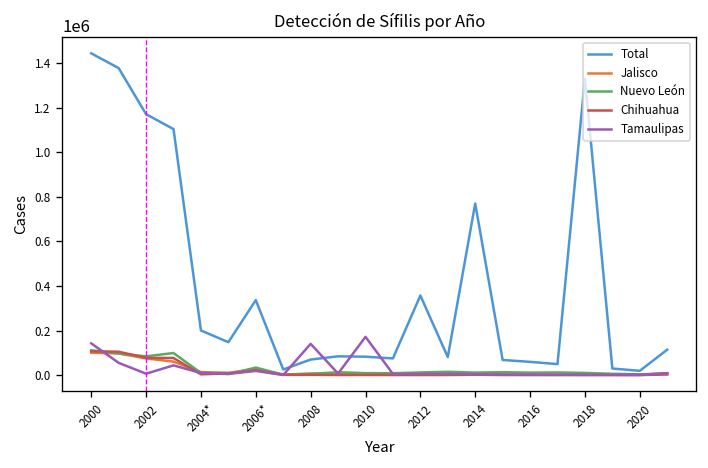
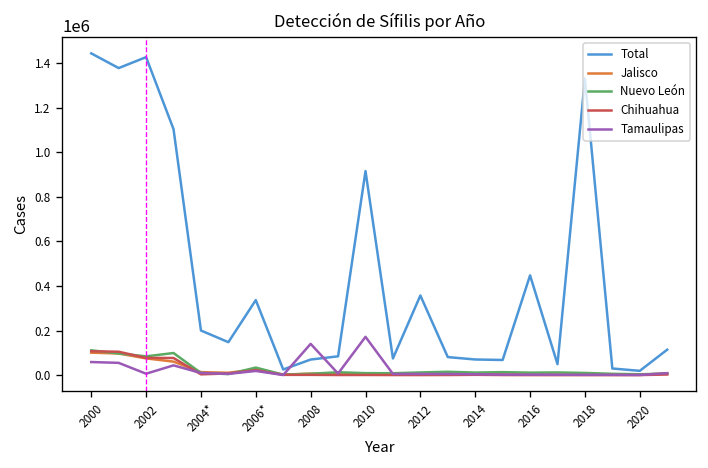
  {
    "Total": {
      "2000": 1440000,
-     "2002": 1170000,
+     "2002": 1430000,
      "2004*": 200000,
      "2006*": 340000,
      "2008": 70000,
-     "2010": 80000,
+     "2010": 920000,
      "2012": 360000,
-     "2014": 770000,
-     "2016": 60000,
+     "2014": 70000,
+     "2016": 450000,
      "2020": 20000
    },
    "Tamaulipas": {
-     "2000": 140000,
+     "2000": 60000,
      "2002": 10000,
      "2008": 140000,
      "2010": 170000
    }
  }
